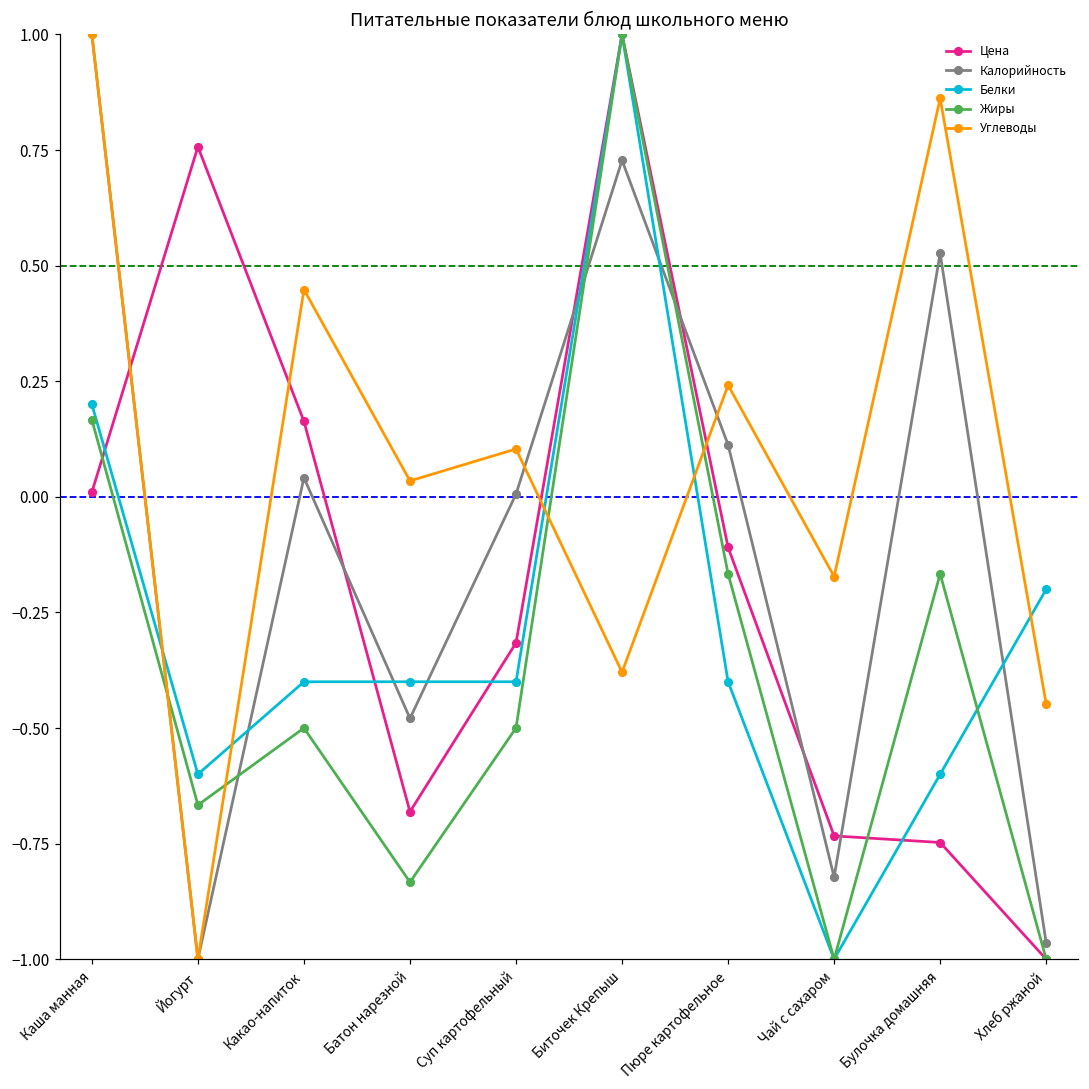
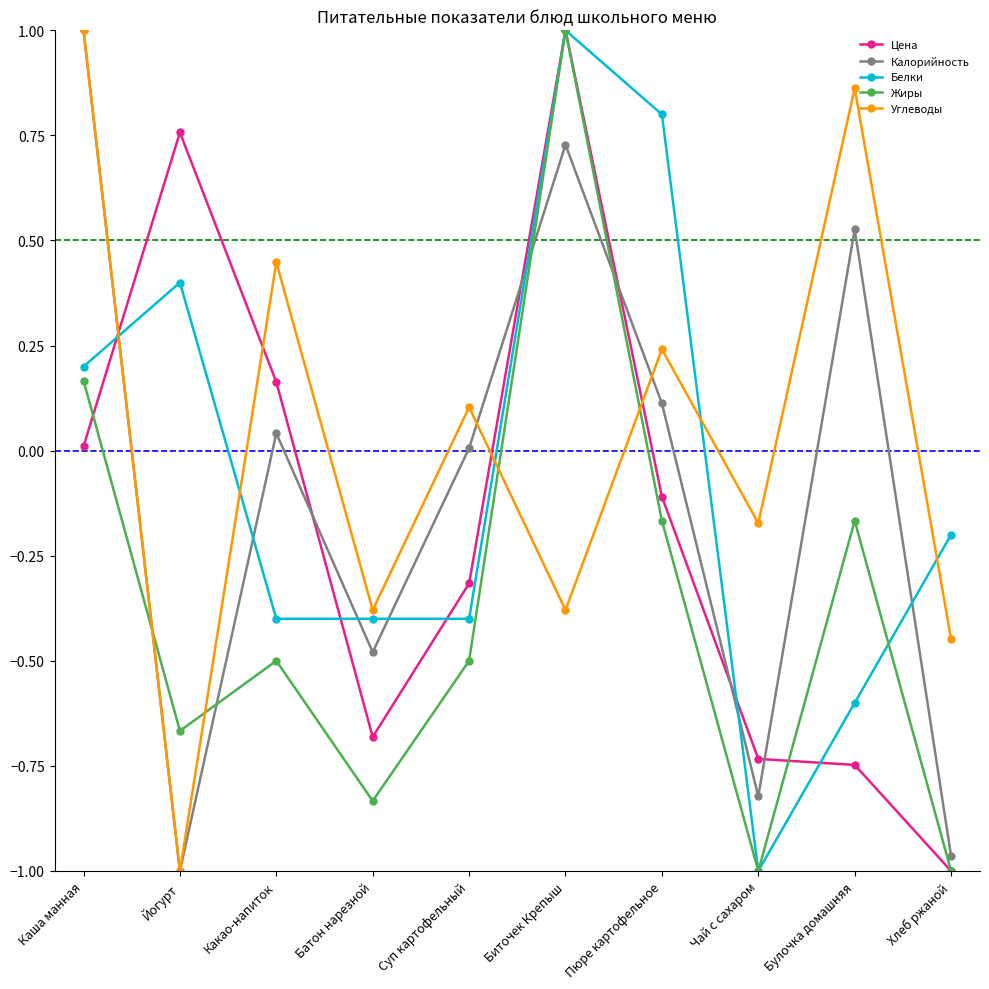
  {
    "Цена": {
      "Каша манная": 0.01,
      "Йогурт": 0.76,
      "Какао-напиток": 0.16,
      "Батон нарезной": -0.68,
      "Суп картофельный": -0.32,
      "Пюре картофельное": -0.11,
      "Чай с сахаром": -0.73,
      "Булочка домашняя": -0.75
    },
    "Калорийность": {
      "Какао-напиток": 0.04,
      "Батон нарезной": -0.48,
      "Суп картофельный": 0.01,
      "Биточек Крепыш": 0.73,
      "Пюре картофельное": 0.11,
      "Чай с сахаром": -0.82,
      "Булочка домашняя": 0.53,
      "Хлеб ржаной": -0.96
    },
    "Белки": {
      "Каша манная": 0.20,
-     "Йогурт": -0.60,
+     "Йогурт": 0.40,
      "Какао-напиток": -0.40,
      "Батон нарезной": -0.40,
      "Суп картофельный": -0.40,
-     "Пюре картофельное": -0.40,
+     "Пюре картофельное": 0.80,
      "Булочка домашняя": -0.60,
      "Хлеб ржаной": -0.20
    },
    "Жиры": {
      "Каша манная": 0.17,
      "Йогурт": -0.67,
      "Какао-напиток": -0.50,
      "Батон нарезной": -0.83,
      "Суп картофельный": -0.50,
      "Пюре картофельное": -0.17,
      "Булочка домашняя": -0.17
    },
    "Углеводы": {
      "Какао-напиток": 0.45,
-     "Батон нарезной": 0.03,
+     "Батон нарезной": -0.38,
      "Суп картофельный": 0.10,
      "Биточек Крепыш": -0.38,
      "Пюре картофельное": 0.24,
      "Чай с сахаром": -0.17,
      "Булочка домашняя": 0.86,
      "Хлеб ржаной": -0.45
    }
  }
